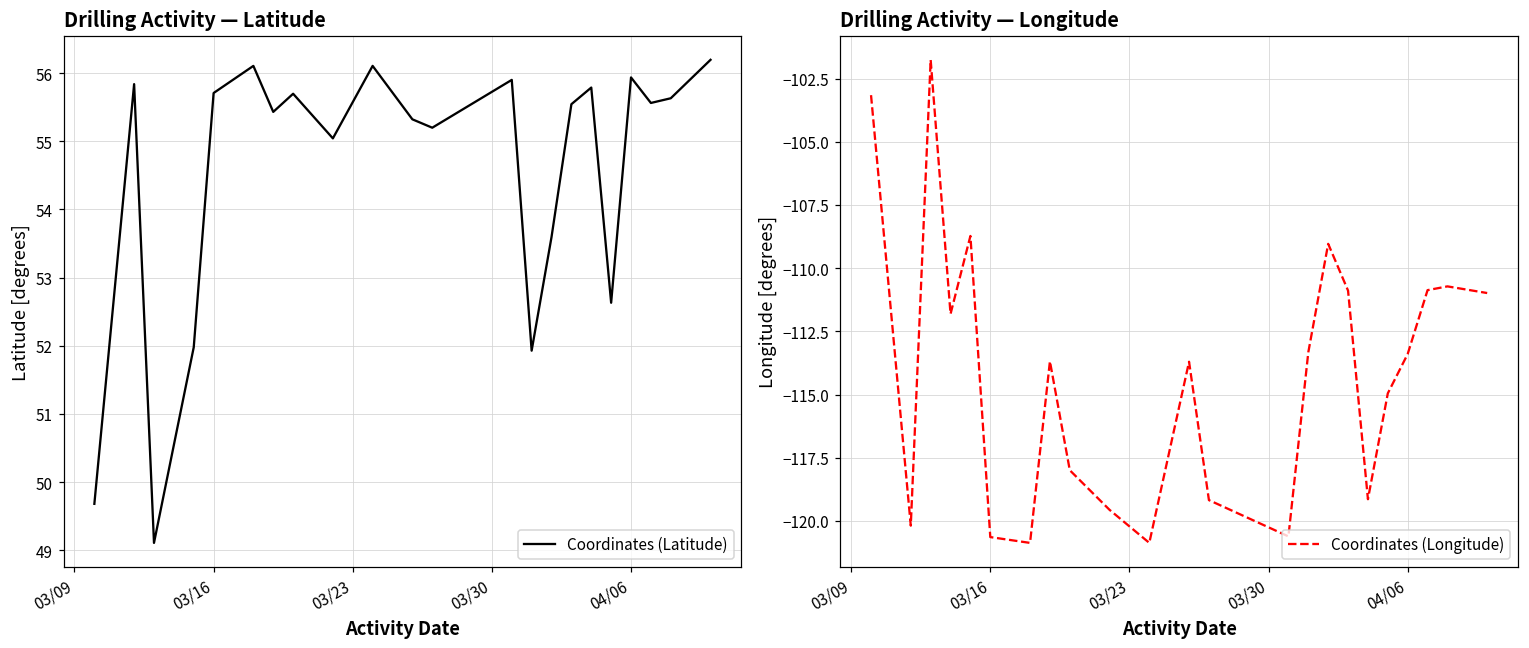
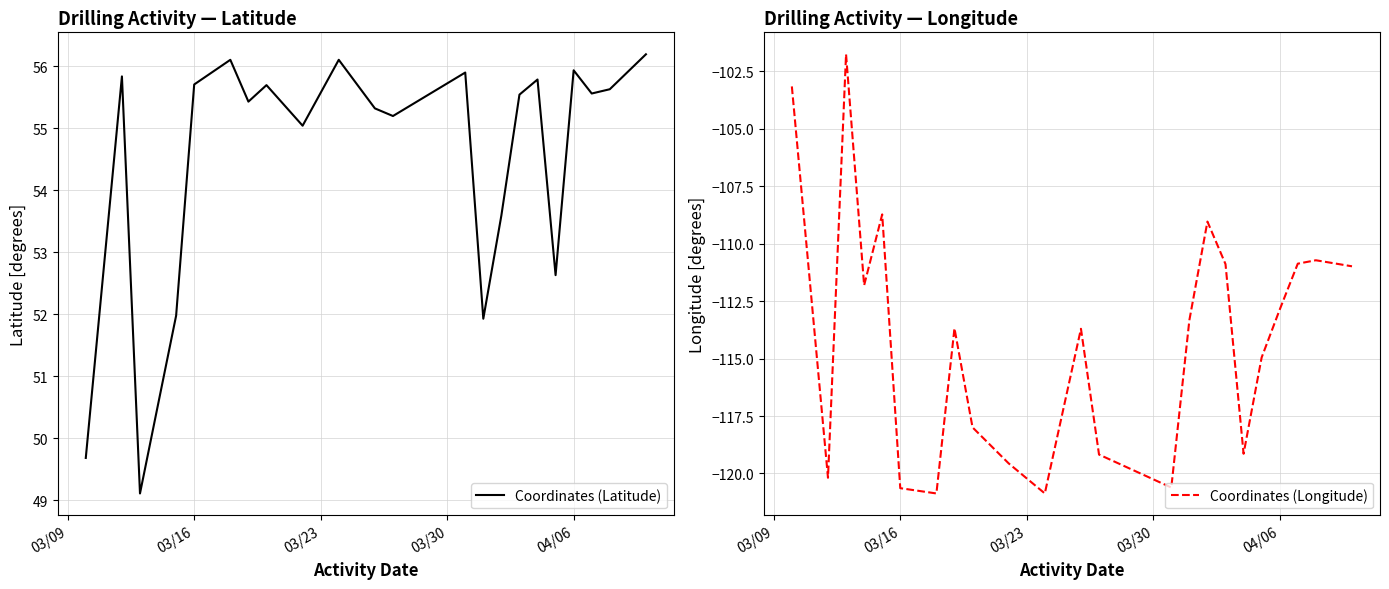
  {
    "Drilling Activity — Latitude": {
      "03/16": 55.7,
      "04/06": 55.9
    },
    "Drilling Activity — Longitude": {
      "03/16": -120.6,
-     "04/06": -113.4
+     "04/06": -112.9
    }
  }
